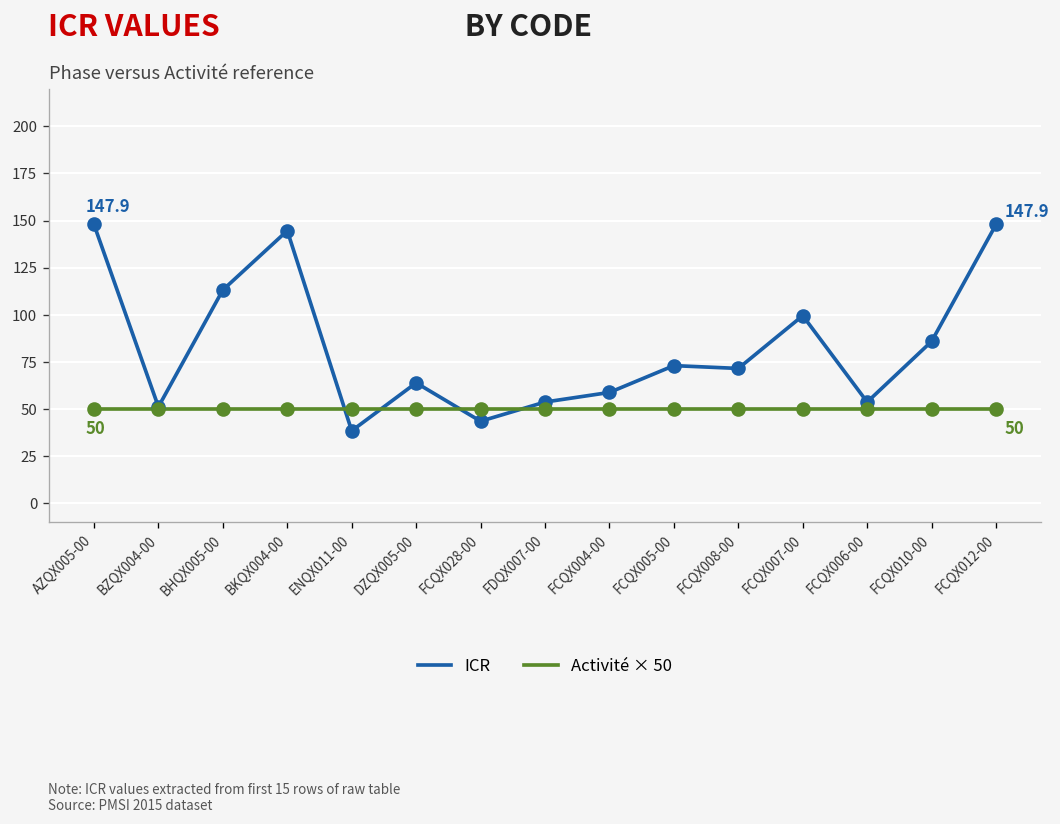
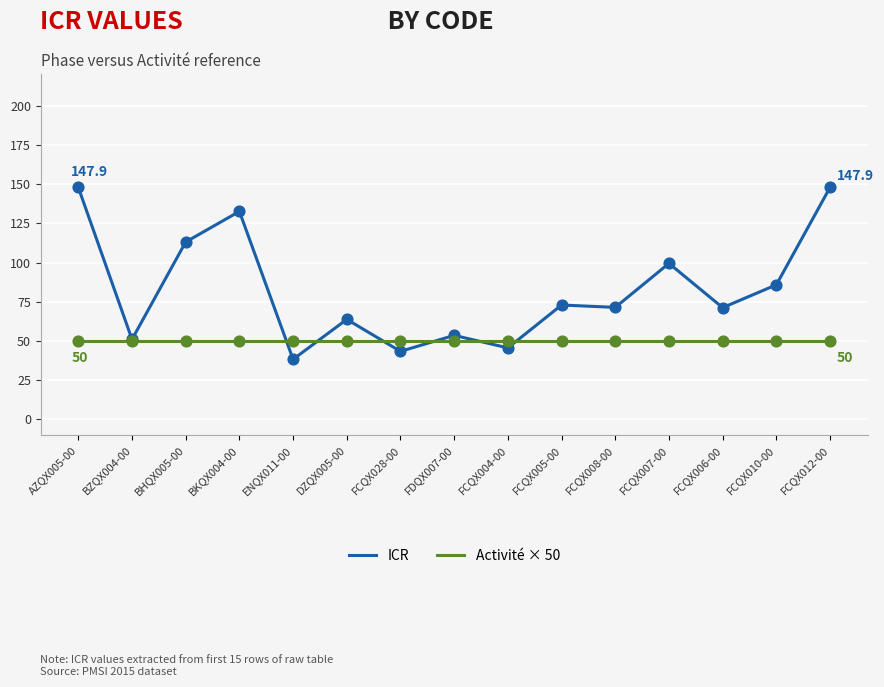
  {
    "ICR": {
      "BHQX005-00": 113,
-     "BKQX004-00": 145,
+     "BKQX004-00": 133,
      "ENQX011-00": 38,
      "DZQX005-00": 64,
      "FCQX028-00": 43,
      "FDQX007-00": 54,
-     "FCQX004-00": 59,
+     "FCQX004-00": 46,
      "FCQX005-00": 73,
      "FCQX008-00": 71,
      "FCQX007-00": 99,
-     "FCQX006-00": 54,
+     "FCQX006-00": 71,
      "FCQX010-00": 86
    },
    "Activité × 50": {
      "AZQX005-00": 50,
      "FCQX012-00": 50
    }
  }
